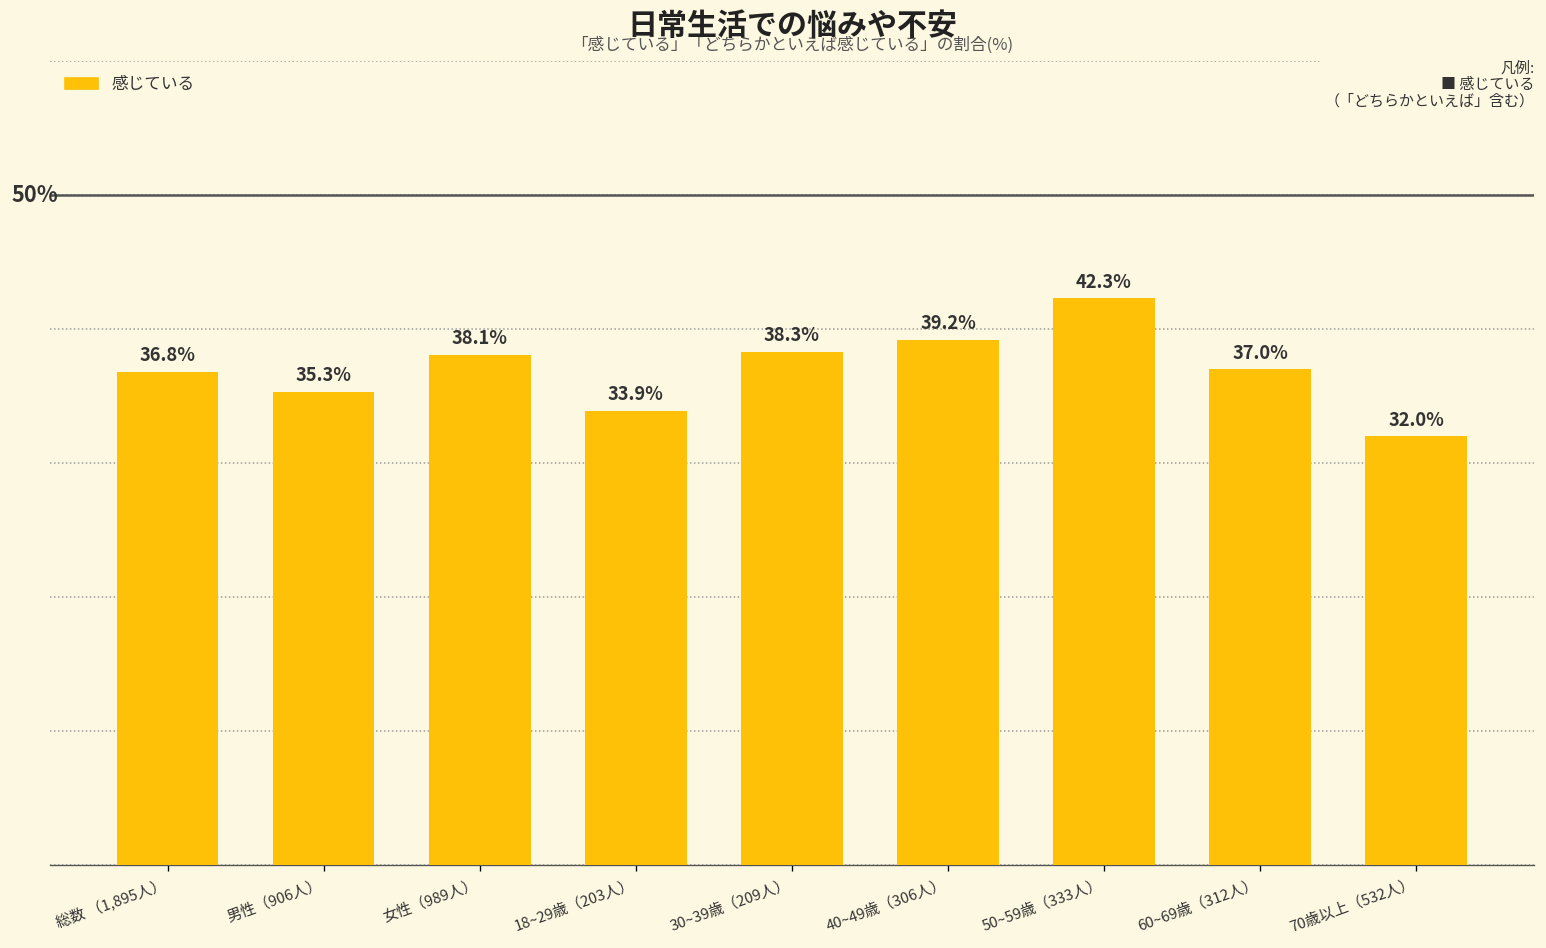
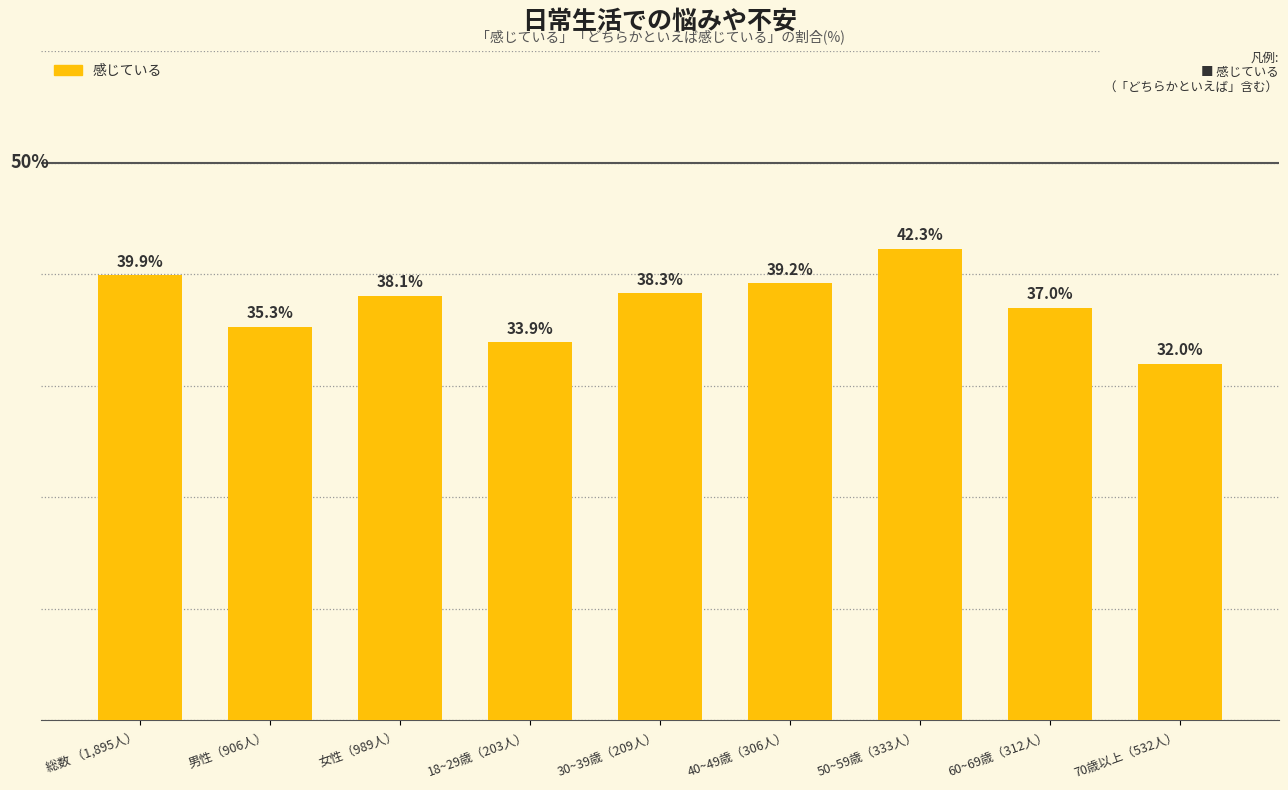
  {
-   "総数 （1,895人）": "36.8%",
+   "総数 （1,895人）": "39.9%",
    "男性（906人）": "35.3%",
    "女性（989人）": "38.1%",
    "18~29歳（203人）": "33.9%",
    "30~39歳（209人）": "38.3%",
    "40~49歳（306人）": "39.2%",
    "50~59歳（333人）": "42.3%",
    "60~69歳（312人）": "37.0%",
    "70歳以上（532人）": "32.0%"
  }
